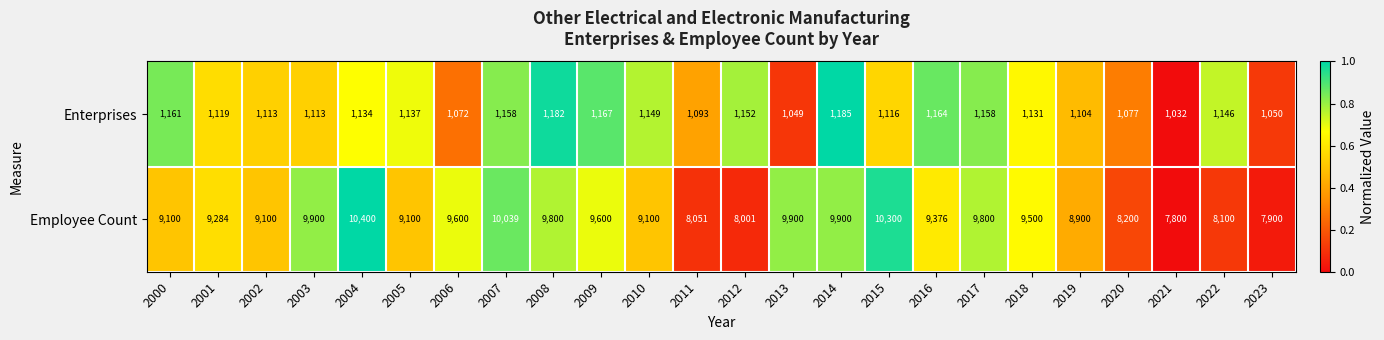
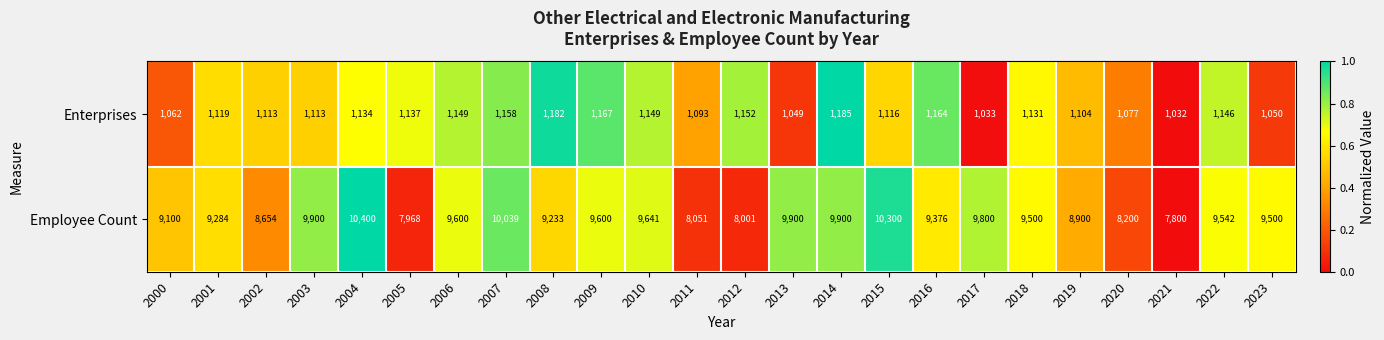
  {
    "Enterprises": {
-     "2000": "1,161",
+     "2000": "1,062",
      "2001": "1,119",
      "2002": "1,113",
      "2003": "1,113",
      "2004": "1,134",
      "2005": "1,137",
-     "2006": "1,072",
+     "2006": "1,149",
      "2007": "1,158",
      "2008": "1,182",
      "2009": "1,167",
      "2010": "1,149",
      "2011": "1,093",
      "2012": "1,152",
      "2013": "1,049",
      "2014": "1,185",
      "2015": "1,116",
      "2016": "1,164",
-     "2017": "1,158",
+     "2017": "1,033",
      "2018": "1,131",
      "2019": "1,104",
      "2020": "1,077",
      "2021": "1,032",
      "2022": "1,146",
      "2023": "1,050"
    },
    "Employee Count": {
      "2000": "9,100",
      "2001": "9,284",
-     "2002": "9,100",
+     "2002": "8,654",
      "2003": "9,900",
      "2004": "10,400",
-     "2005": "9,100",
+     "2005": "7,968",
      "2006": "9,600",
      "2007": "10,039",
-     "2008": "9,800",
+     "2008": "9,233",
      "2009": "9,600",
-     "2010": "9,100",
+     "2010": "9,641",
      "2011": "8,051",
      "2012": "8,001",
      "2013": "9,900",
      "2014": "9,900",
      "2015": "10,300",
      "2016": "9,376",
      "2017": "9,800",
      "2018": "9,500",
      "2019": "8,900",
      "2020": "8,200",
      "2021": "7,800",
-     "2022": "8,100",
-     "2023": "7,900"
+     "2022": "9,542",
+     "2023": "9,500"
    }
  }
